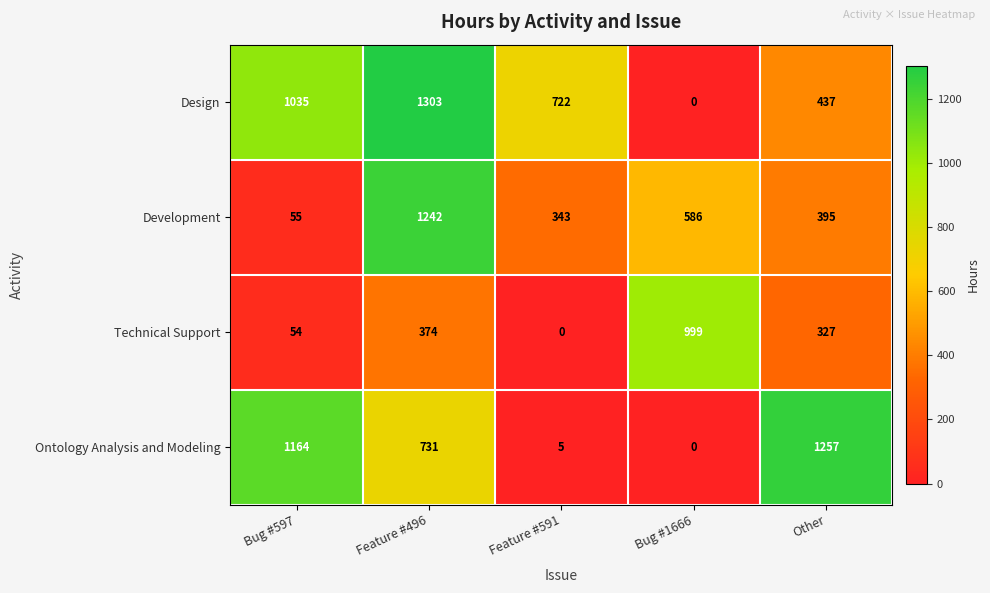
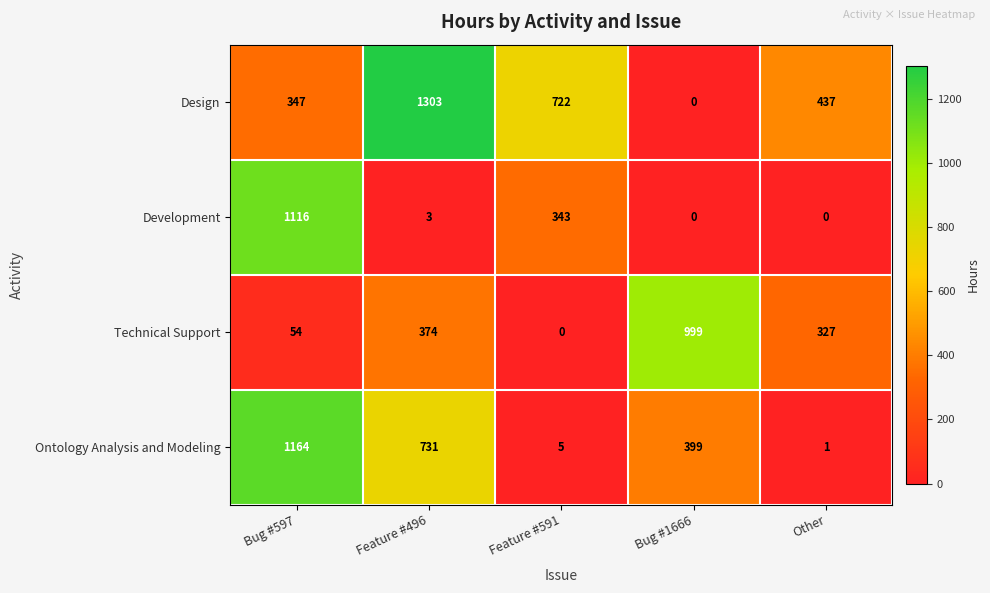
  {
    "Design": {
-     "Bug #597": 1035,
+     "Bug #597": 347,
      "Feature #496": 1303,
      "Feature #591": 722,
      "Bug #1666": 0,
      "Other": 437
    },
    "Development": {
-     "Bug #597": 55,
-     "Feature #496": 1242,
+     "Bug #597": 1116,
+     "Feature #496": 3,
      "Feature #591": 343,
-     "Bug #1666": 586,
-     "Other": 395
+     "Bug #1666": 0,
+     "Other": 0
    },
    "Technical Support": {
      "Bug #597": 54,
      "Feature #496": 374,
      "Feature #591": 0,
      "Bug #1666": 999,
      "Other": 327
    },
    "Ontology Analysis and Modeling": {
      "Bug #597": 1164,
      "Feature #496": 731,
      "Feature #591": 5,
-     "Bug #1666": 0,
-     "Other": 1257
+     "Bug #1666": 399,
+     "Other": 1
    }
  }
